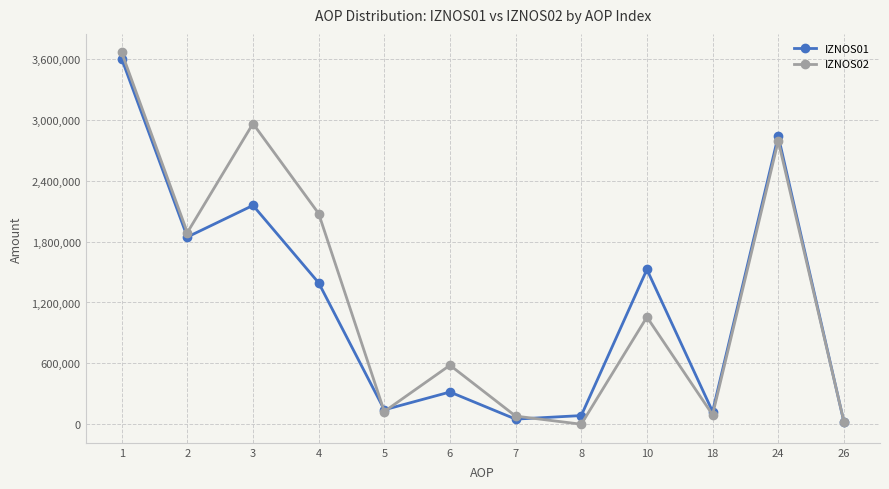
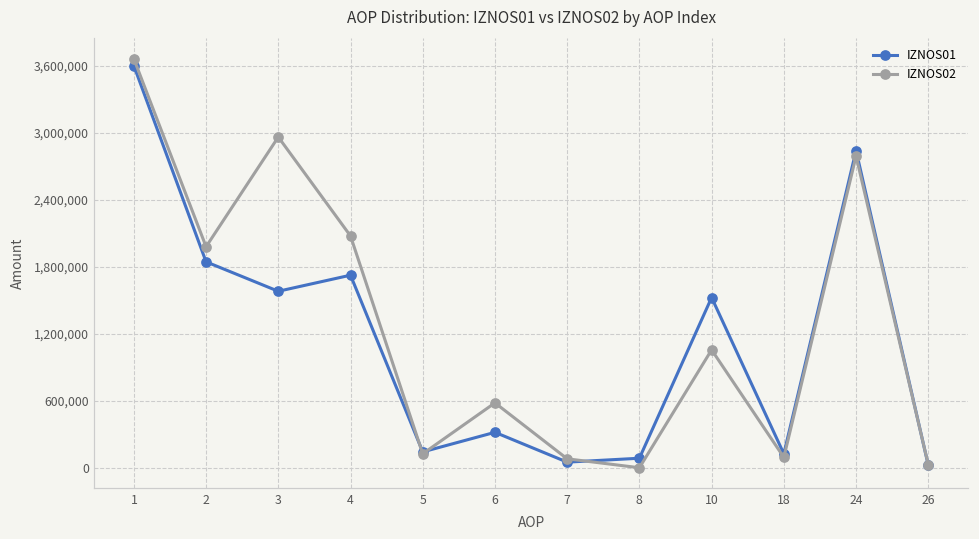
  {
    "IZNOS01": {
      "1": "3,600,000",
      "2": "1,850,000",
-     "3": "2,160,000",
-     "4": "1,390,000",
+     "3": "1,580,000",
+     "4": "1,730,000",
      "6": "320,000",
      "7": "50,000",
      "8": "90,000",
      "10": "1,530,000",
      "18": "120,000",
      "24": "2,840,000"
    },
    "IZNOS02": {
      "1": "3,660,000",
-     "2": "1,890,000",
+     "2": "1,980,000",
      "3": "2,960,000",
      "4": "2,080,000",
      "6": "580,000",
      "7": "80,000",
      "8": "0",
      "10": "1,060,000",
      "18": "90,000",
      "24": "2,790,000"
    }
  }
